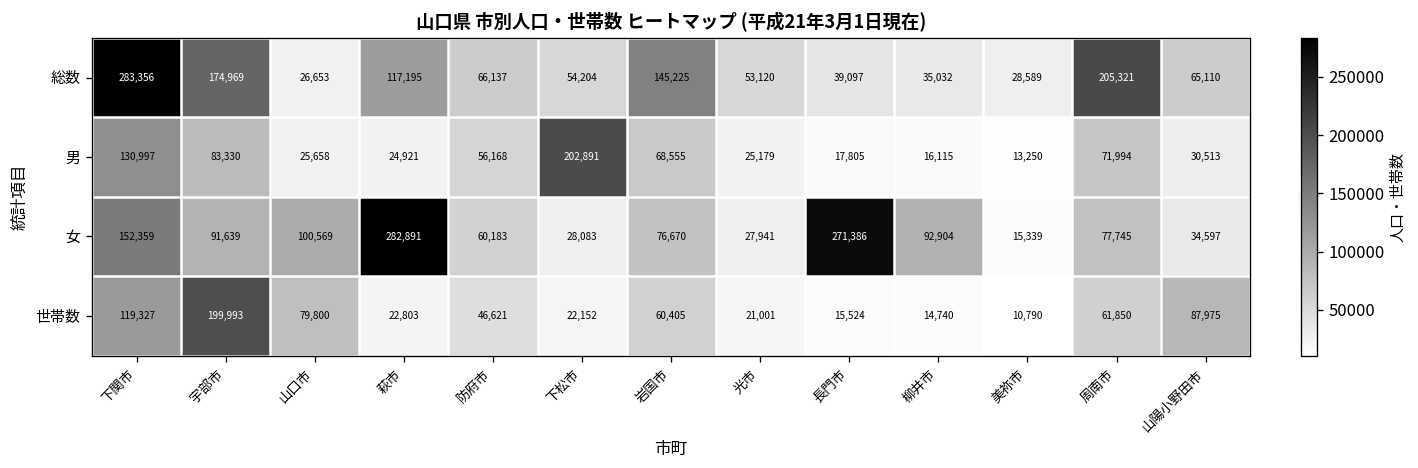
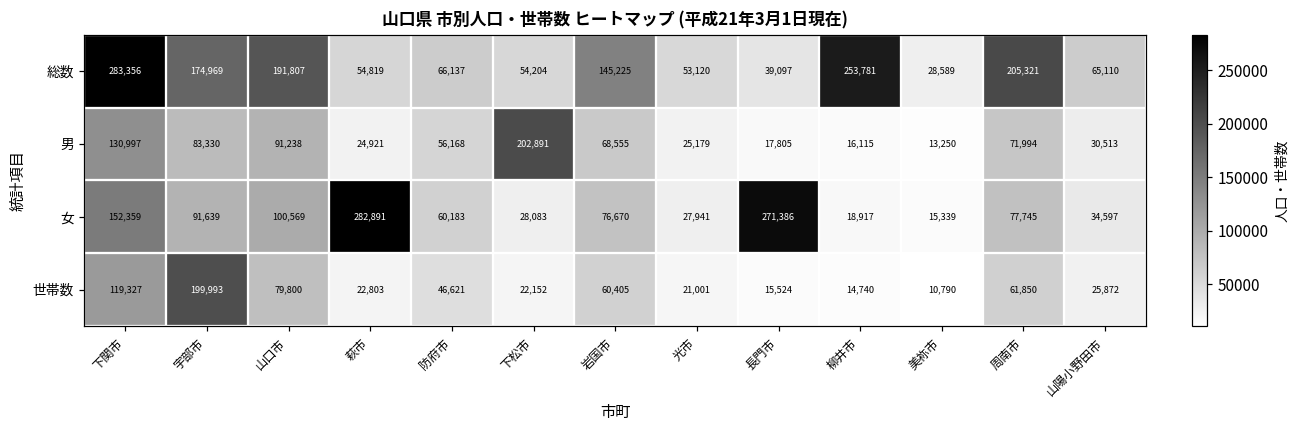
  {
    "総数": {
      "下関市": "283,356",
      "宇部市": "174,969",
-     "山口市": "26,653",
-     "萩市": "117,195",
+     "山口市": "191,807",
+     "萩市": "54,819",
      "防府市": "66,137",
      "下松市": "54,204",
      "岩国市": "145,225",
      "光市": "53,120",
      "長門市": "39,097",
-     "柳井市": "35,032",
+     "柳井市": "253,781",
      "美祢市": "28,589",
      "周南市": "205,321",
      "山陽小野田市": "65,110"
    },
    "男": {
      "下関市": "130,997",
      "宇部市": "83,330",
-     "山口市": "25,658",
+     "山口市": "91,238",
      "萩市": "24,921",
      "防府市": "56,168",
      "下松市": "202,891",
      "岩国市": "68,555",
      "光市": "25,179",
      "長門市": "17,805",
      "柳井市": "16,115",
      "美祢市": "13,250",
      "周南市": "71,994",
      "山陽小野田市": "30,513"
    },
    "女": {
      "下関市": "152,359",
      "宇部市": "91,639",
      "山口市": "100,569",
      "萩市": "282,891",
      "防府市": "60,183",
      "下松市": "28,083",
      "岩国市": "76,670",
      "光市": "27,941",
      "長門市": "271,386",
-     "柳井市": "92,904",
+     "柳井市": "18,917",
      "美祢市": "15,339",
      "周南市": "77,745",
      "山陽小野田市": "34,597"
    },
    "世帯数": {
      "下関市": "119,327",
      "宇部市": "199,993",
      "山口市": "79,800",
      "萩市": "22,803",
      "防府市": "46,621",
      "下松市": "22,152",
      "岩国市": "60,405",
      "光市": "21,001",
      "長門市": "15,524",
      "柳井市": "14,740",
      "美祢市": "10,790",
      "周南市": "61,850",
-     "山陽小野田市": "87,975"
+     "山陽小野田市": "25,872"
    }
  }
